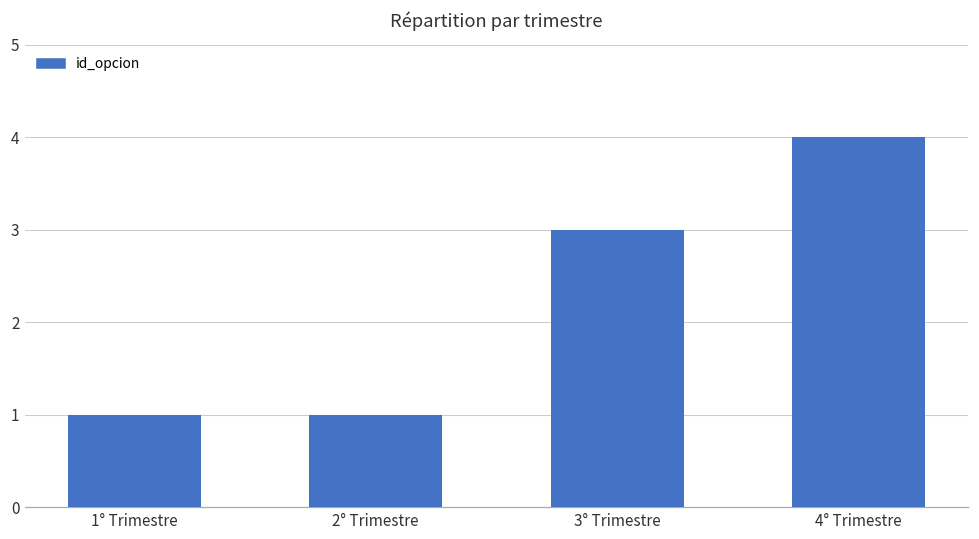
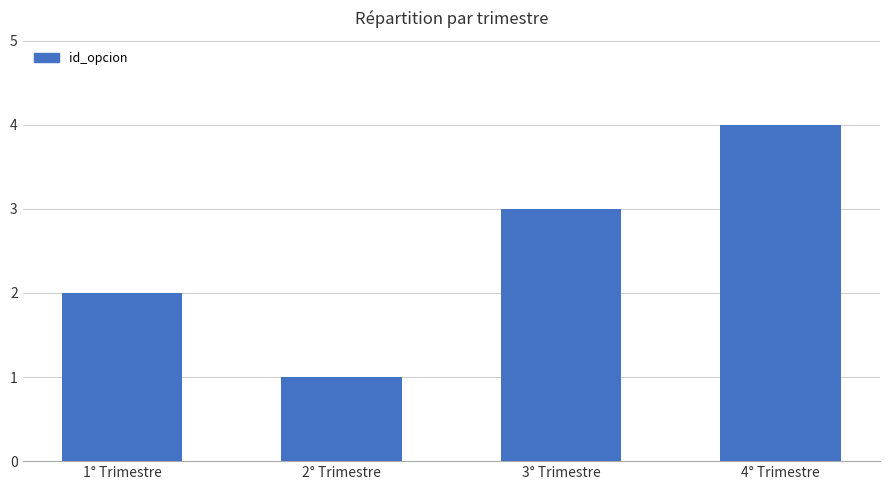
  {
-   "1° Trimestre": 1,
+   "1° Trimestre": 2,
    "2° Trimestre": 1,
    "3° Trimestre": 3,
    "4° Trimestre": 4
  }
